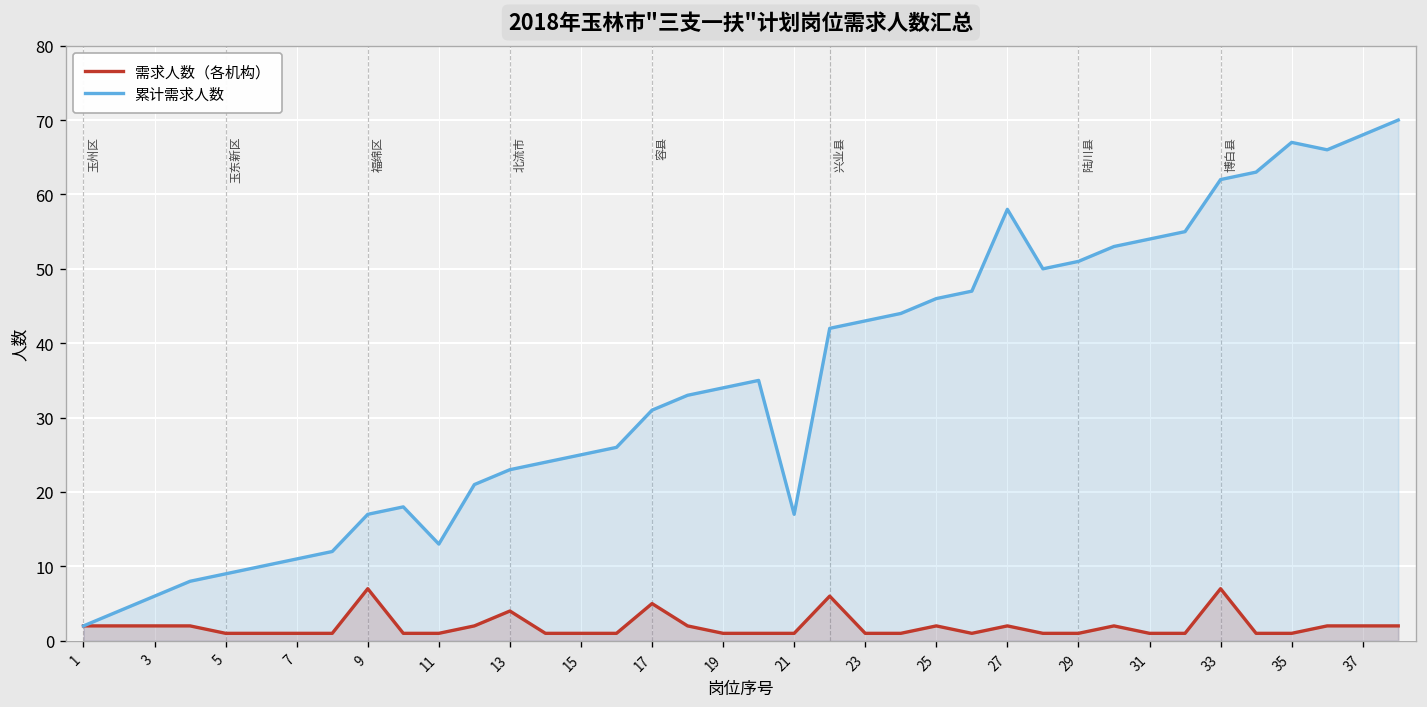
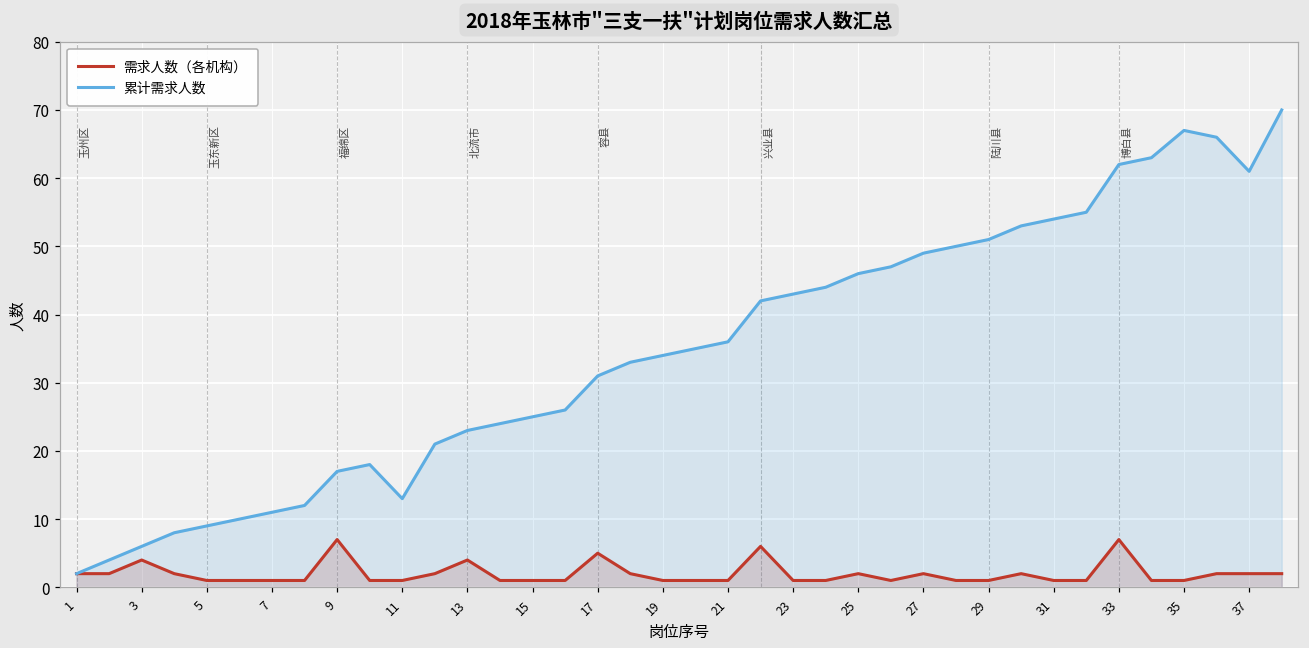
  {
    "需求人数（各机构）": {
-     "3": 2,
+     "3": 4,
      "5": 1,
      "7": 1,
      "9": 7,
      "11": 1,
      "13": 4,
      "15": 1,
      "17": 5,
      "19": 1,
      "21": 1,
      "23": 1,
      "25": 2,
      "27": 2,
      "29": 1,
      "31": 1,
      "33": 7,
      "35": 1,
      "37": 2
    },
    "累计需求人数": {
      "3": 6,
      "5": 9,
      "7": 11,
      "9": 17,
      "11": 13,
      "13": 23,
      "15": 25,
      "17": 31,
      "19": 34,
-     "21": 17,
+     "21": 36,
      "23": 43,
      "25": 46,
-     "27": 58,
+     "27": 49,
      "29": 51,
      "31": 54,
      "33": 62,
      "35": 67,
-     "37": 68
+     "37": 61
    }
  }
